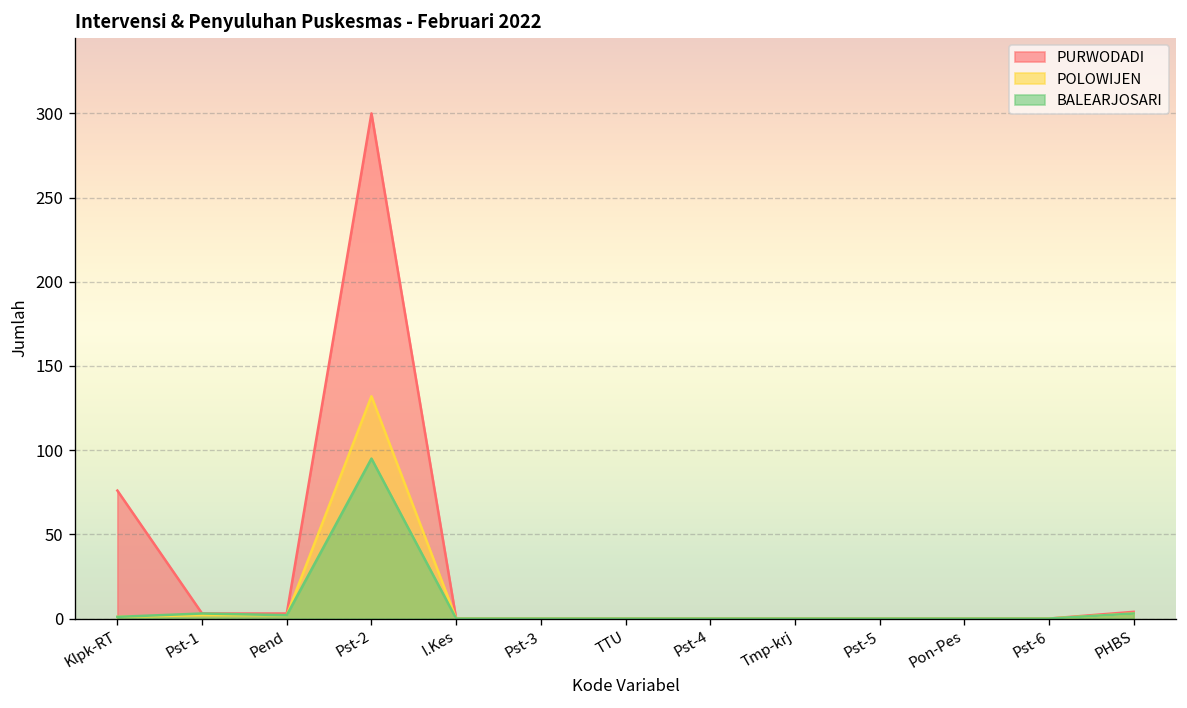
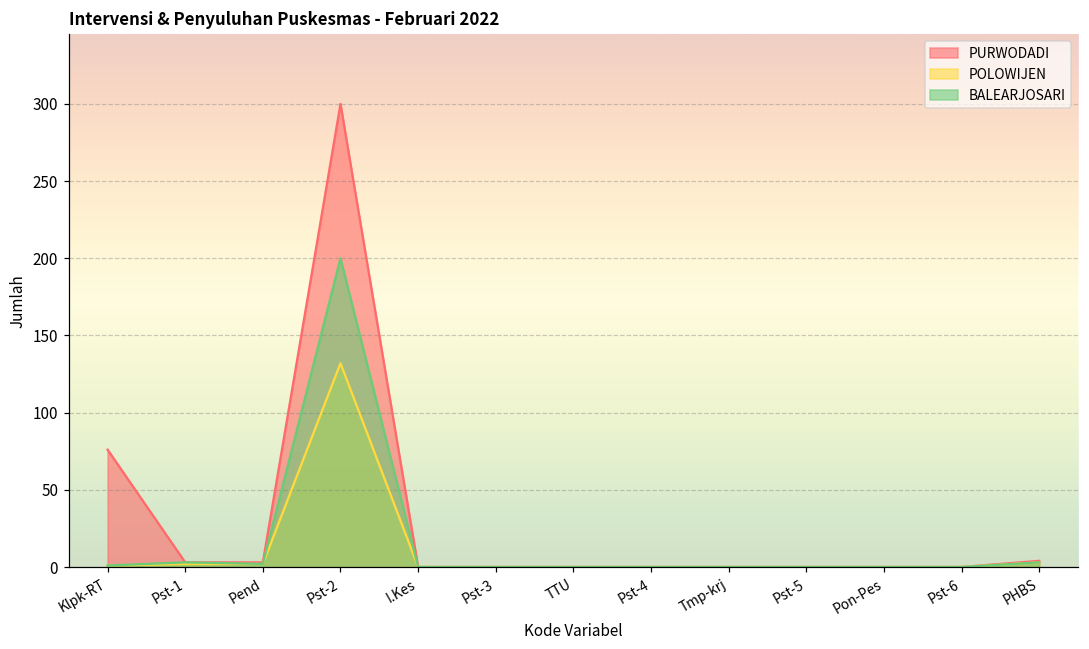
  {
    "PURWODADI": {
      "Klpk-RT": 76,
      "Pst-2": 300
    },
    "POLOWIJEN": {
      "Pst-2": 132
    },
    "BALEARJOSARI": {
-     "Pst-2": 95
+     "Pst-2": 200
    }
  }
